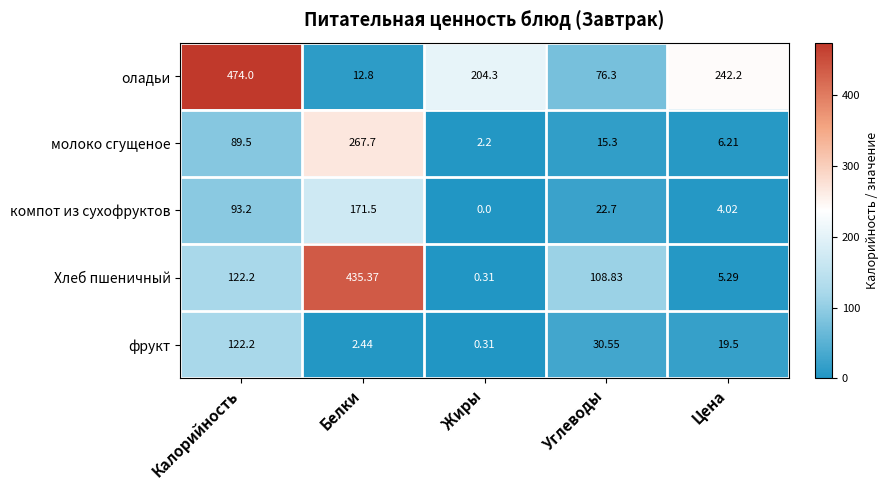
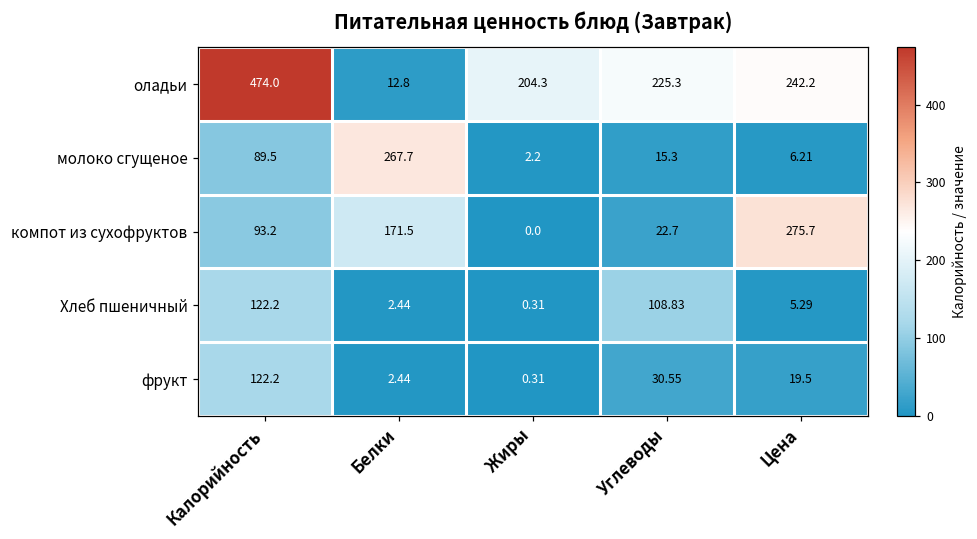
  {
    "оладьи": {
      "Калорийность": 474.0,
      "Белки": 12.8,
      "Жиры": 204.3,
-     "Углеводы": 76.3,
+     "Углеводы": 225.3,
      "Цена": 242.2
    },
    "молоко сгущеное": {
      "Калорийность": 89.5,
      "Белки": 267.7,
      "Жиры": 2.2,
      "Углеводы": 15.3,
      "Цена": 6.21
    },
    "компот из сухофруктов": {
      "Калорийность": 93.2,
      "Белки": 171.5,
      "Жиры": 0.0,
      "Углеводы": 22.7,
-     "Цена": 4.02
+     "Цена": 275.7
    },
    "Хлеб пшеничный": {
      "Калорийность": 122.2,
-     "Белки": 435.37,
+     "Белки": 2.44,
      "Жиры": 0.31,
      "Углеводы": 108.83,
      "Цена": 5.29
    },
    "фрукт": {
      "Калорийность": 122.2,
      "Белки": 2.44,
      "Жиры": 0.31,
      "Углеводы": 30.55,
      "Цена": 19.5
    }
  }
